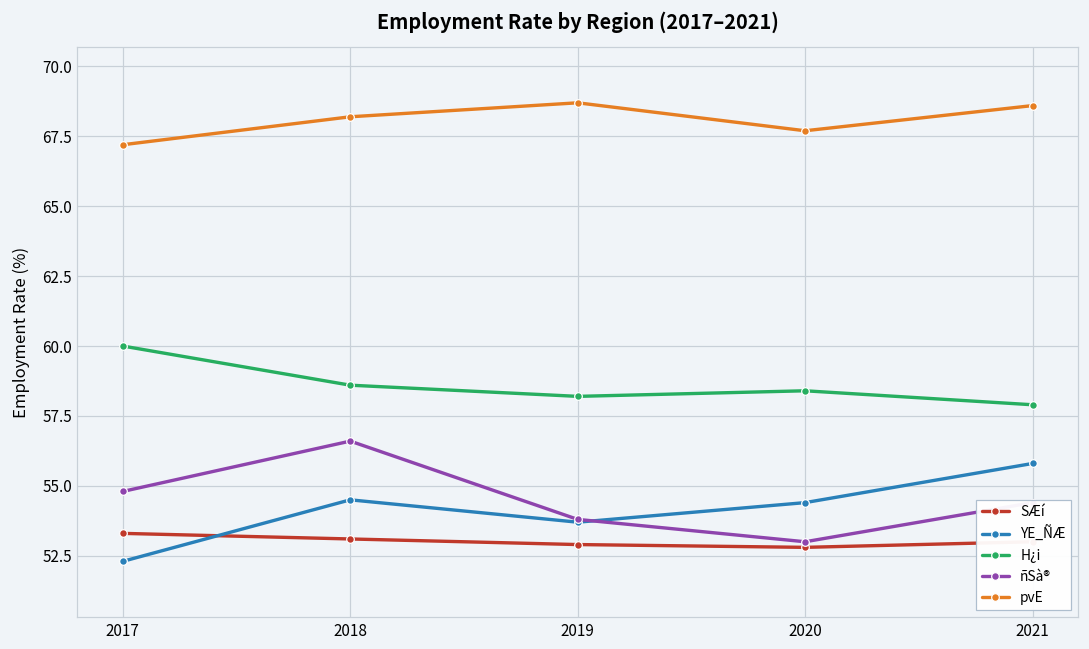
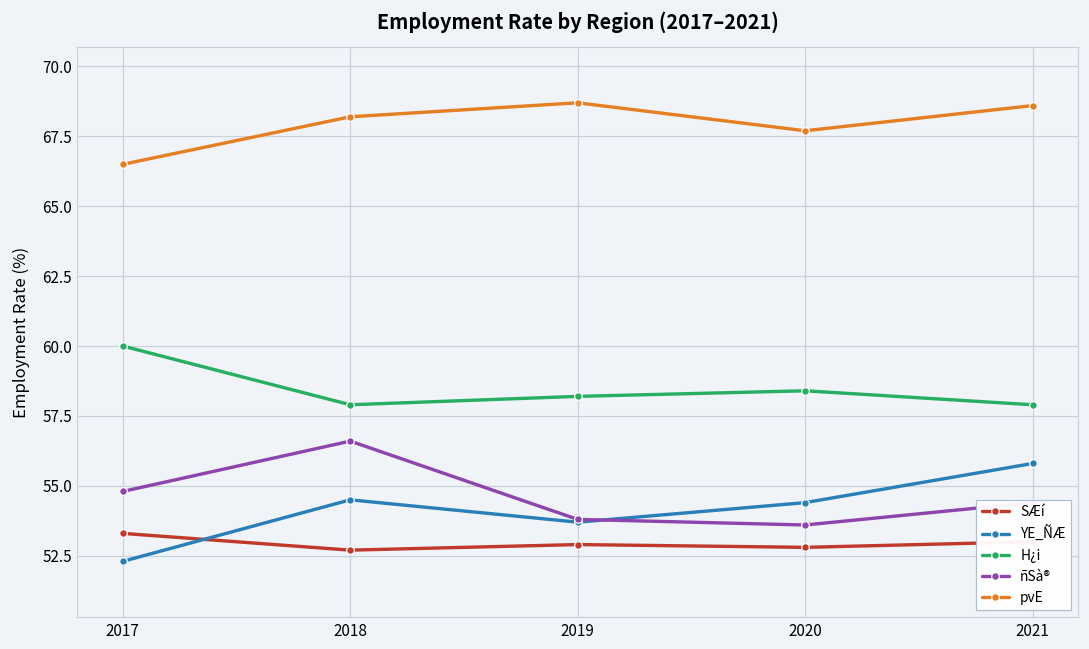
  {
    "SÆí": {
      "2017": 53.3,
-     "2018": 53.1,
+     "2018": 52.7,
      "2019": 52.9,
      "2020": 52.8
    },
    "YE_ÑÆ": {
      "2017": 52.3,
      "2018": 54.5,
      "2020": 54.4,
      "2021": 55.8
    },
    "H¿i": {
      "2017": 60.0,
-     "2018": 58.6,
+     "2018": 57.9,
      "2019": 58.2,
      "2020": 58.4,
      "2021": 57.9
    },
    "ñSà®": {
      "2017": 54.8,
      "2018": 56.6,
-     "2020": 53.0
+     "2020": 53.6
    },
    "pvE": {
-     "2017": 67.2,
+     "2017": 66.5,
      "2018": 68.2,
      "2019": 68.7,
      "2020": 67.7,
      "2021": 68.6
    }
  }
